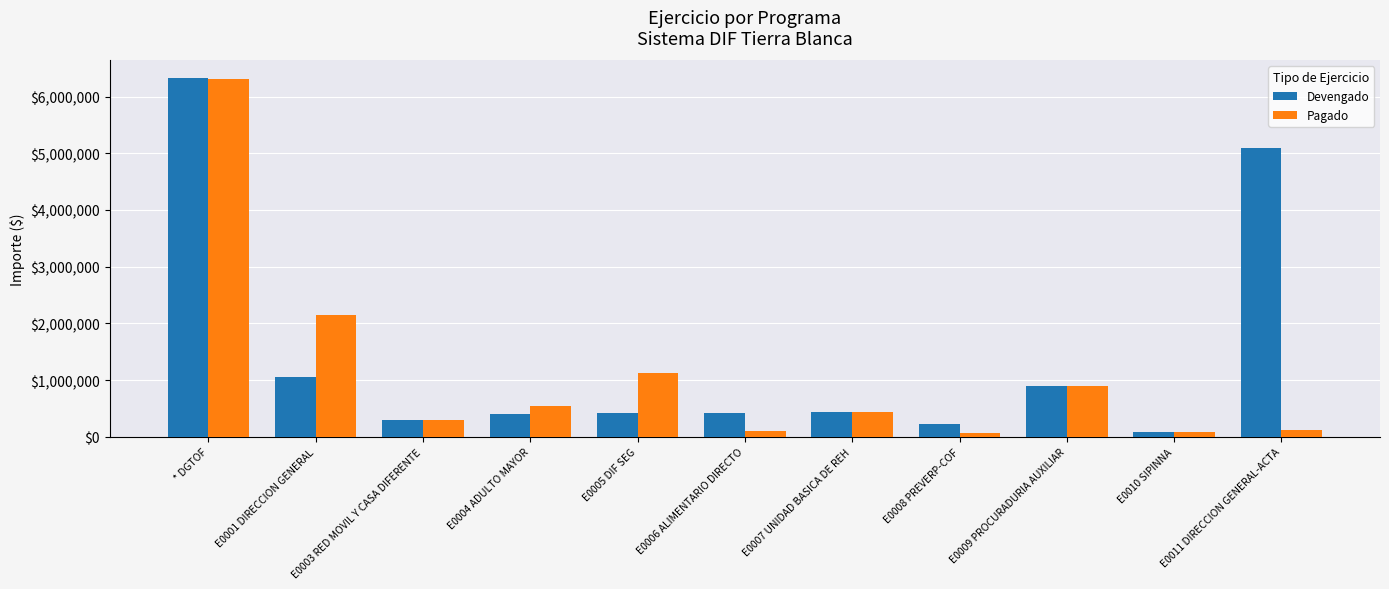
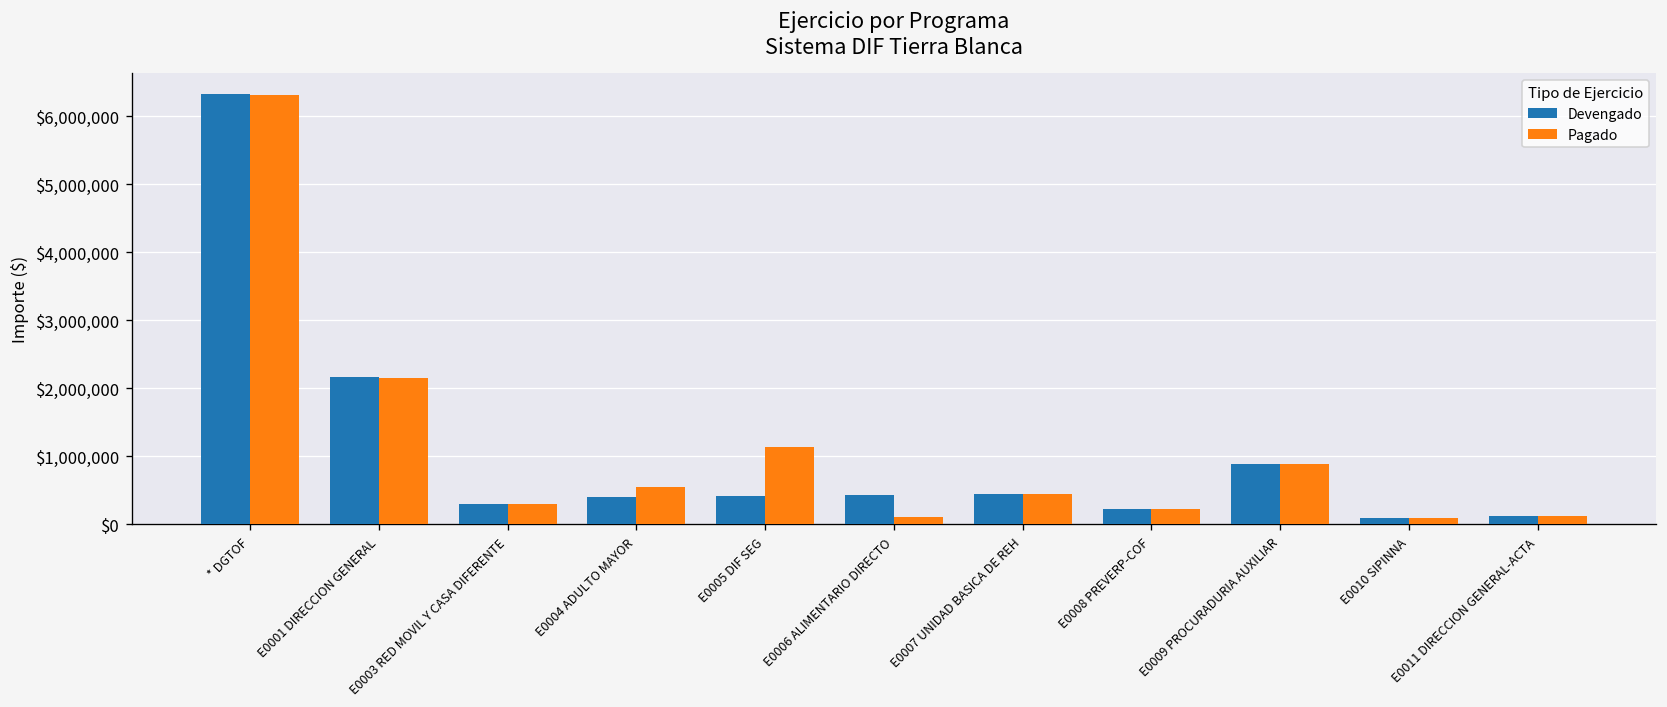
  {
    "Devengado": {
      "* DGTOF": "$6,300,000",
-     "E0001 DIRECCION GENERAL": "$1,000,000",
+     "E0001 DIRECCION GENERAL": "$2,200,000",
      "E0003 RED MOVIL Y CASA DIFERENTE": "$300,000",
      "E0004 ADULTO MAYOR": "$400,000",
      "E0005 DIF SEG": "$400,000",
      "E0006 ALIMENTARIO DIRECTO": "$400,000",
      "E0007 UNIDAD BASICA DE REH": "$400,000",
      "E0008 PREVERP-COF": "$200,000",
      "E0009 PROCURADURIA AUXILIAR": "$900,000",
      "E0010 SIPINNA": "$100,000",
-     "E0011 DIRECCION GENERAL-ACTA": "$5,100,000"
+     "E0011 DIRECCION GENERAL-ACTA": "$100,000"
    },
    "Pagado": {
      "* DGTOF": "$6,300,000",
      "E0001 DIRECCION GENERAL": "$2,200,000",
      "E0003 RED MOVIL Y CASA DIFERENTE": "$300,000",
      "E0004 ADULTO MAYOR": "$500,000",
      "E0005 DIF SEG": "$1,100,000",
      "E0006 ALIMENTARIO DIRECTO": "$100,000",
      "E0007 UNIDAD BASICA DE REH": "$400,000",
-     "E0008 PREVERP-COF": "$100,000",
+     "E0008 PREVERP-COF": "$200,000",
      "E0009 PROCURADURIA AUXILIAR": "$900,000",
      "E0010 SIPINNA": "$100,000",
      "E0011 DIRECCION GENERAL-ACTA": "$100,000"
    }
  }
